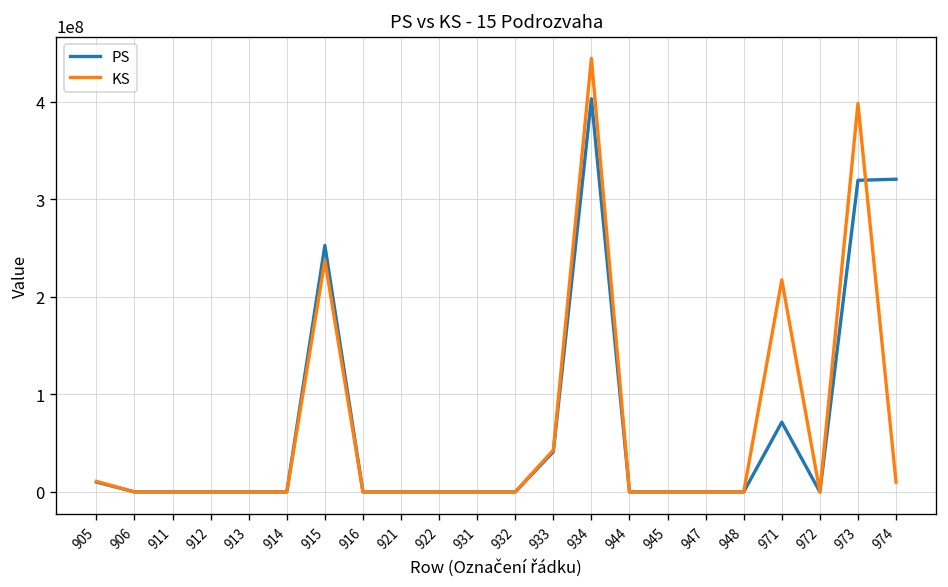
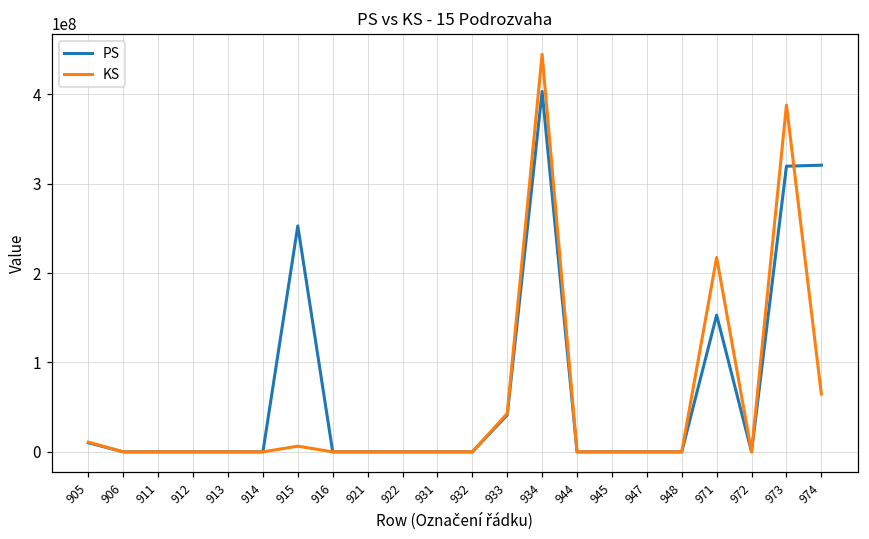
  {
    "PS": {
      "915": 250000000,
      "934": 400000000,
-     "971": 70000000,
+     "971": 150000000,
      "973": 320000000,
      "974": 320000000
    },
    "KS": {
-     "915": 240000000,
+     "915": 10000000,
      "934": 440000000,
      "971": 220000000,
-     "973": 400000000,
-     "974": 10000000
+     "973": 390000000,
+     "974": 60000000
    }
  }
